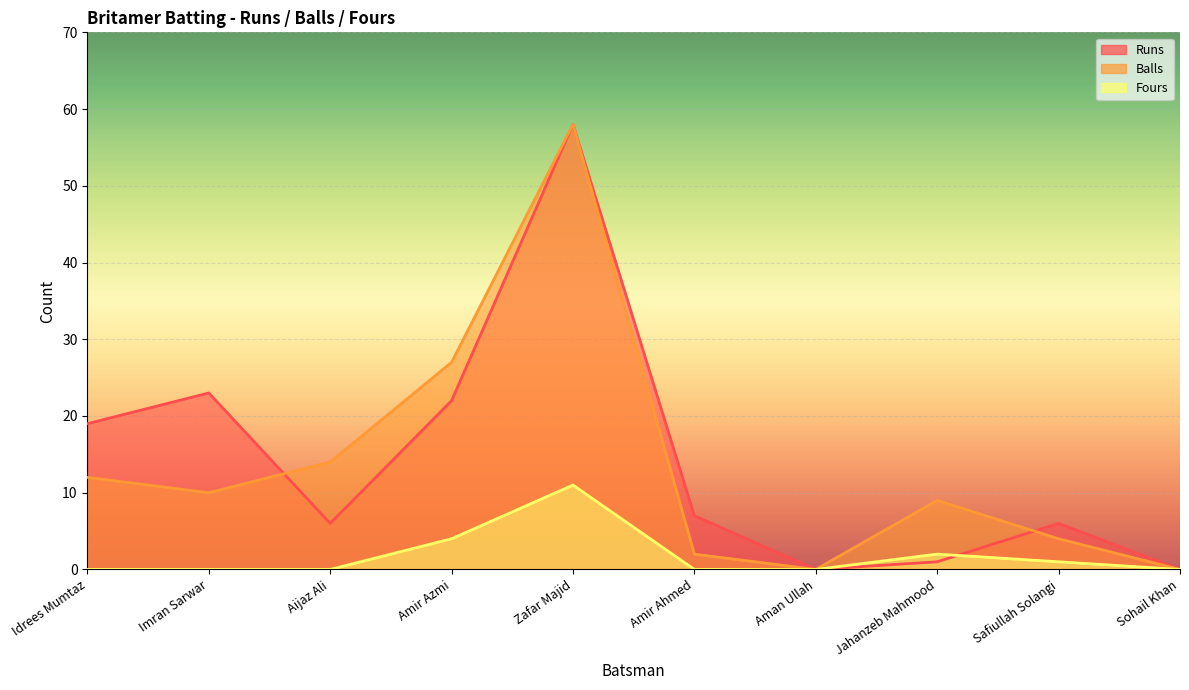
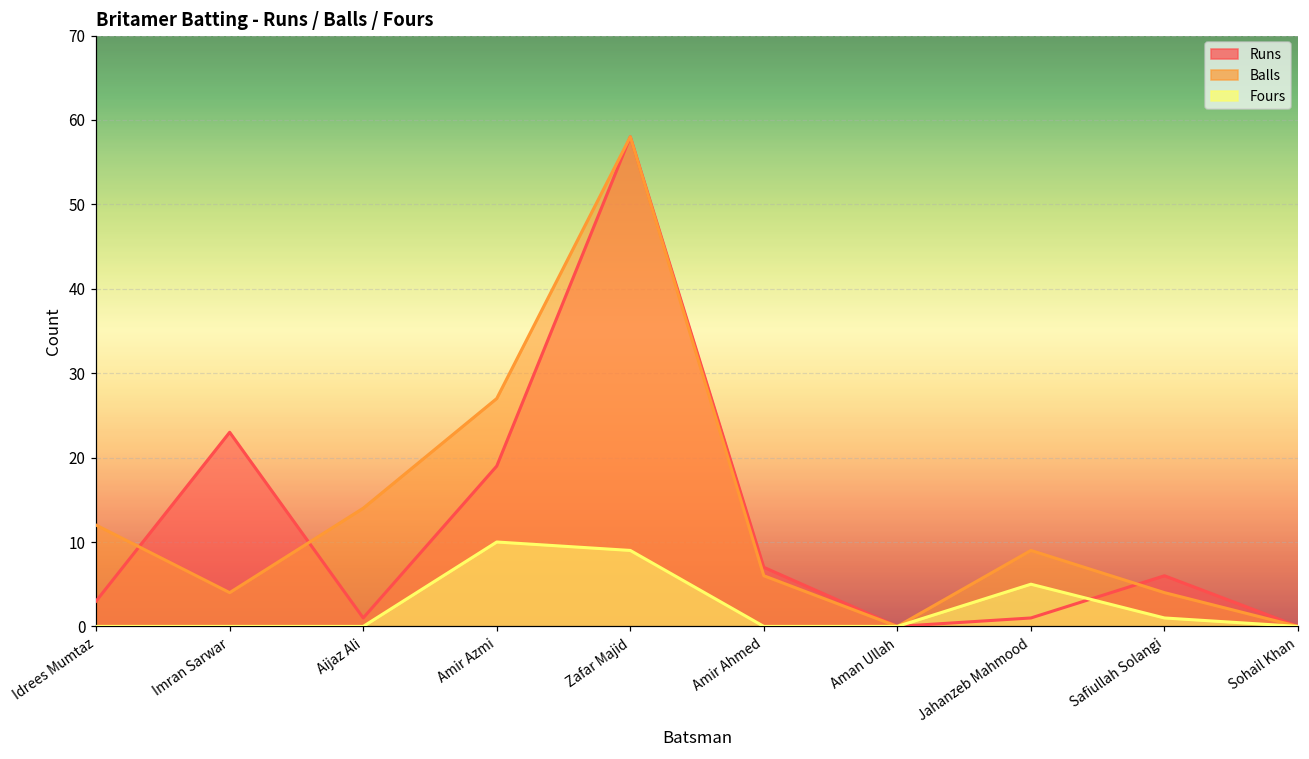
  {
    "Runs": {
-     "Idrees Mumtaz": 19,
+     "Idrees Mumtaz": 3,
      "Imran Sarwar": 23,
-     "Aijaz Ali": 6,
-     "Amir Azmi": 22,
+     "Aijaz Ali": 1,
+     "Amir Azmi": 19,
      "Amir Ahmed": 7,
      "Jahanzeb Mahmood": 1,
      "Safiullah Solangi": 6
    },
    "Balls": {
      "Idrees Mumtaz": 12,
-     "Imran Sarwar": 10,
+     "Imran Sarwar": 4,
      "Aijaz Ali": 14,
      "Amir Azmi": 27,
-     "Amir Ahmed": 2,
+     "Amir Ahmed": 6,
      "Jahanzeb Mahmood": 9,
      "Safiullah Solangi": 4
    },
    "Fours": {
      "Idrees Mumtaz": 0,
      "Imran Sarwar": 0,
      "Aijaz Ali": 0,
-     "Amir Azmi": 4,
-     "Zafar Majid": 11,
+     "Amir Azmi": 10,
+     "Zafar Majid": 9,
      "Amir Ahmed": 0,
-     "Jahanzeb Mahmood": 2,
+     "Jahanzeb Mahmood": 5,
      "Safiullah Solangi": 1
    }
  }
